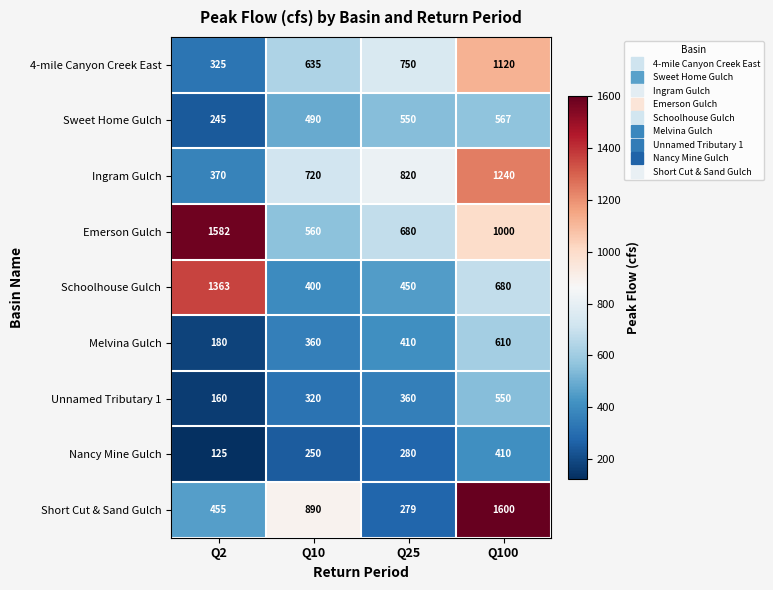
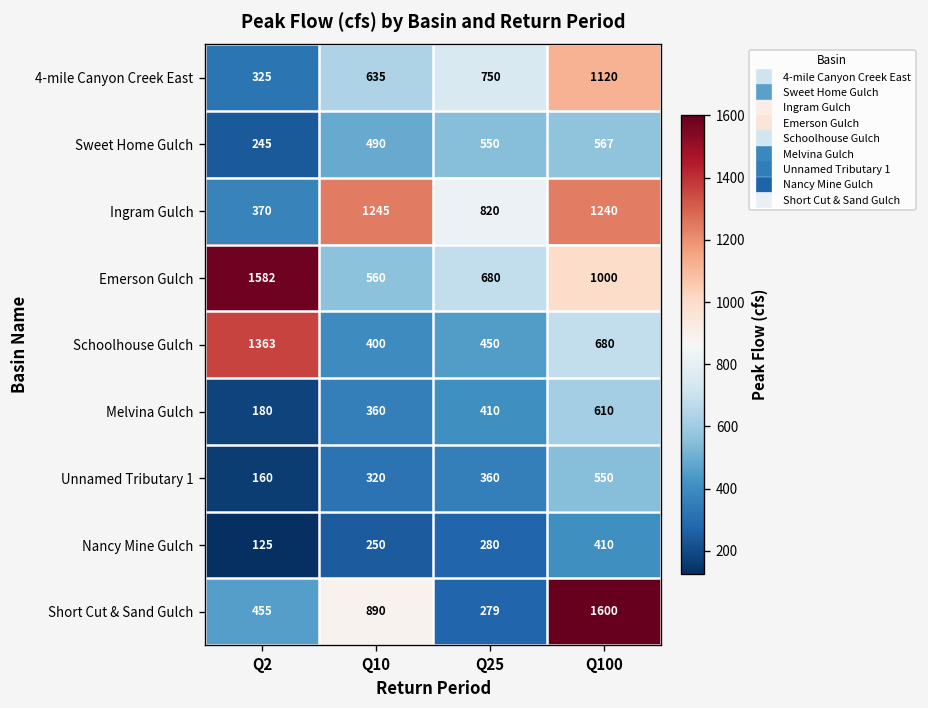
  {
    "4-mile Canyon Creek East": {
      "Q2": 325,
      "Q10": 635,
      "Q25": 750,
      "Q100": 1120
    },
    "Sweet Home Gulch": {
      "Q2": 245,
      "Q10": 490,
      "Q25": 550,
      "Q100": 567
    },
    "Ingram Gulch": {
      "Q2": 370,
-     "Q10": 720,
+     "Q10": 1245,
      "Q25": 820,
      "Q100": 1240
    },
    "Emerson Gulch": {
      "Q2": 1582,
      "Q10": 560,
      "Q25": 680,
      "Q100": 1000
    },
    "Schoolhouse Gulch": {
      "Q2": 1363,
      "Q10": 400,
      "Q25": 450,
      "Q100": 680
    },
    "Melvina Gulch": {
      "Q2": 180,
      "Q10": 360,
      "Q25": 410,
      "Q100": 610
    },
    "Unnamed Tributary 1": {
      "Q2": 160,
      "Q10": 320,
      "Q25": 360,
      "Q100": 550
    },
    "Nancy Mine Gulch": {
      "Q2": 125,
      "Q10": 250,
      "Q25": 280,
      "Q100": 410
    },
    "Short Cut & Sand Gulch": {
      "Q2": 455,
      "Q10": 890,
      "Q25": 279,
      "Q100": 1600
    }
  }
